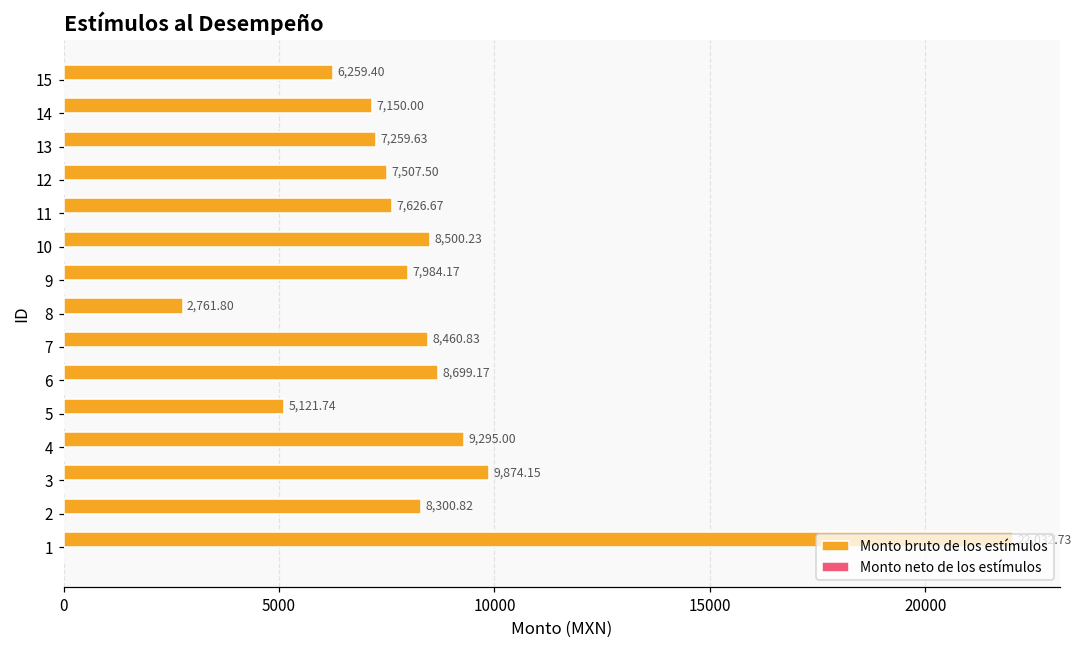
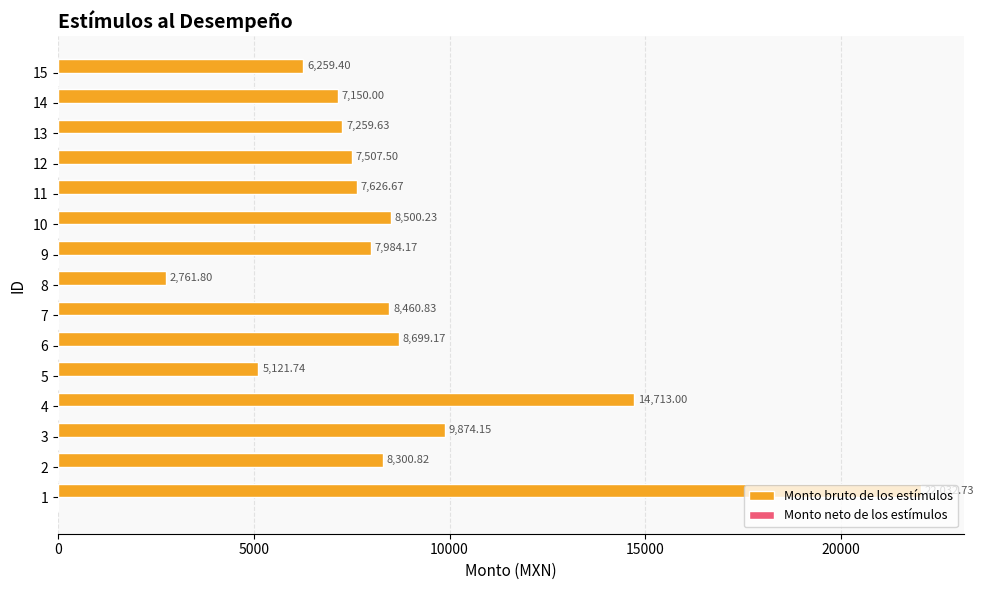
  {
    "Monto bruto de los estímulos": {
      "15": "6,259.40",
      "14": "7,150.00",
      "13": "7,259.63",
      "12": "7,507.50",
      "11": "7,626.67",
      "10": "8,500.23",
      "9": "7,984.17",
      "8": "2,761.80",
      "7": "8,460.83",
      "6": "8,699.17",
      "5": "5,121.74",
-     "4": "9,295.00",
+     "4": "14,713.00",
      "3": "9,874.15",
      "2": "8,300.82"
    },
    "Monto neto de los estímulos": {
      "15": "0",
      "14": "0",
      "13": "0",
      "12": "0",
      "11": "0",
      "10": "0",
      "9": "0",
      "8": "0",
      "7": "0",
      "6": "0",
      "5": "0",
      "4": "0",
      "3": "0",
      "2": "0",
      "1": "0"
    }
  }
